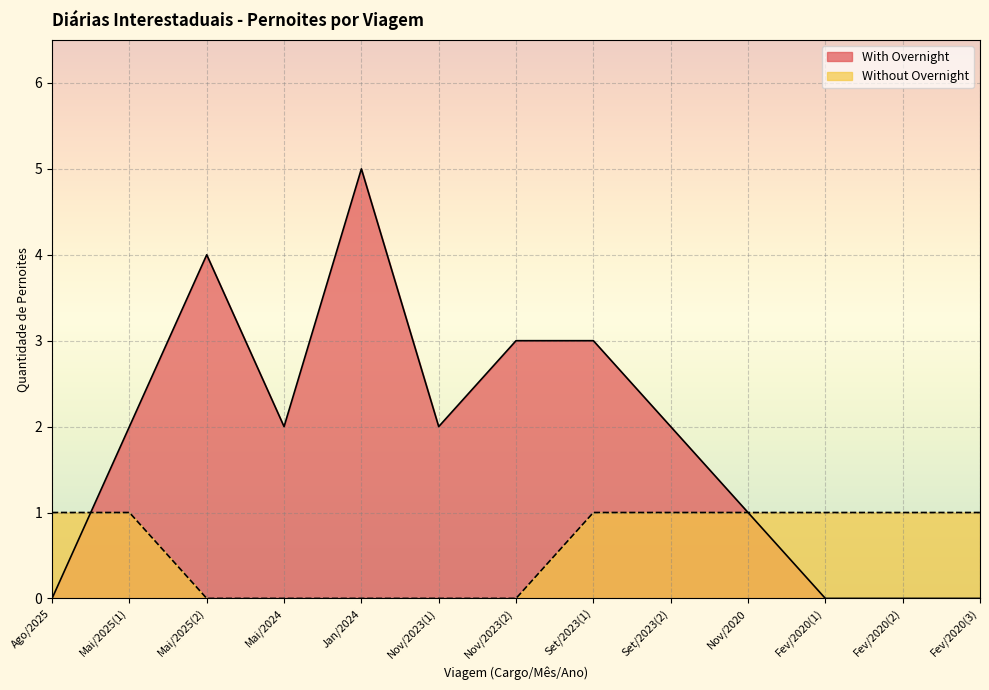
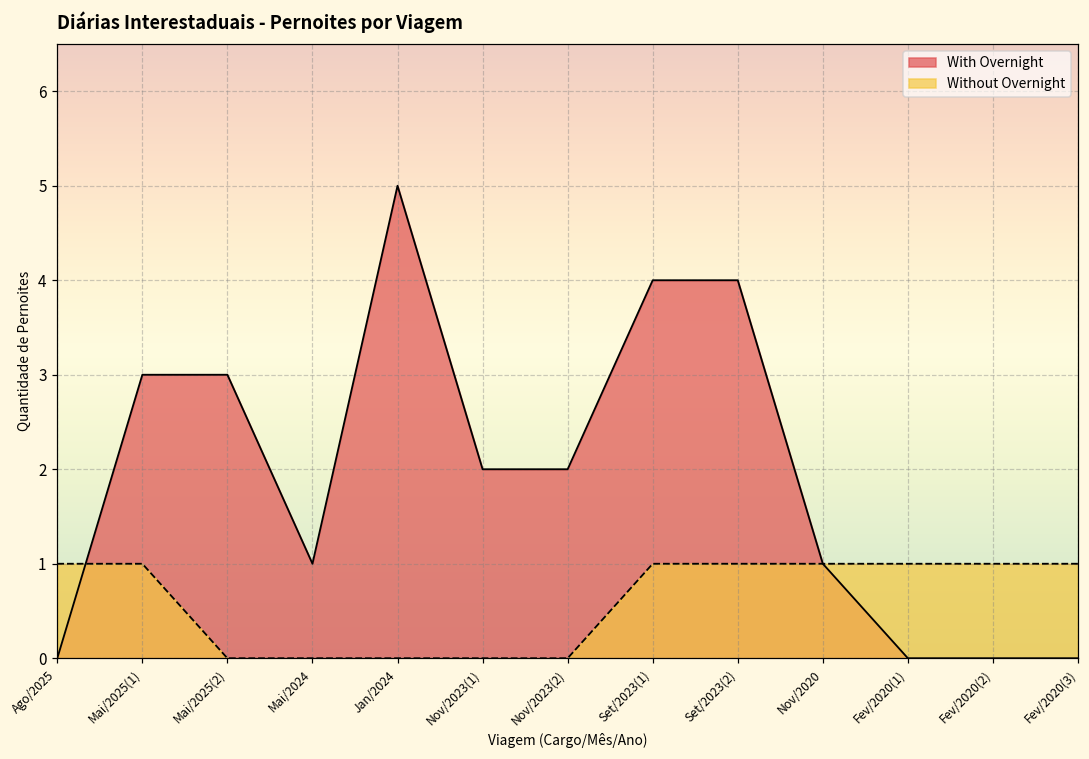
  {
    "With Overnight": {
      "Ago/2025": 0,
-     "Mai/2025(1)": 2,
-     "Mai/2025(2)": 4,
-     "Mai/2024": 2,
+     "Mai/2025(1)": 3,
+     "Mai/2025(2)": 3,
+     "Mai/2024": 1,
      "Jan/2024": 5,
      "Nov/2023(1)": 2,
-     "Nov/2023(2)": 3,
-     "Set/2023(1)": 3,
-     "Set/2023(2)": 2,
+     "Nov/2023(2)": 2,
+     "Set/2023(1)": 4,
+     "Set/2023(2)": 4,
      "Fev/2020(1)": 0,
      "Fev/2020(2)": 0,
      "Fev/2020(3)": 0
    },
    "Without Overnight": {
      "Ago/2025": 1,
      "Mai/2025(1)": 1,
      "Mai/2025(2)": 0,
      "Mai/2024": 0,
      "Jan/2024": 0,
      "Nov/2023(1)": 0,
      "Nov/2023(2)": 0,
      "Set/2023(1)": 1,
      "Set/2023(2)": 1,
      "Fev/2020(1)": 1,
      "Fev/2020(2)": 1,
      "Fev/2020(3)": 1
    }
  }
